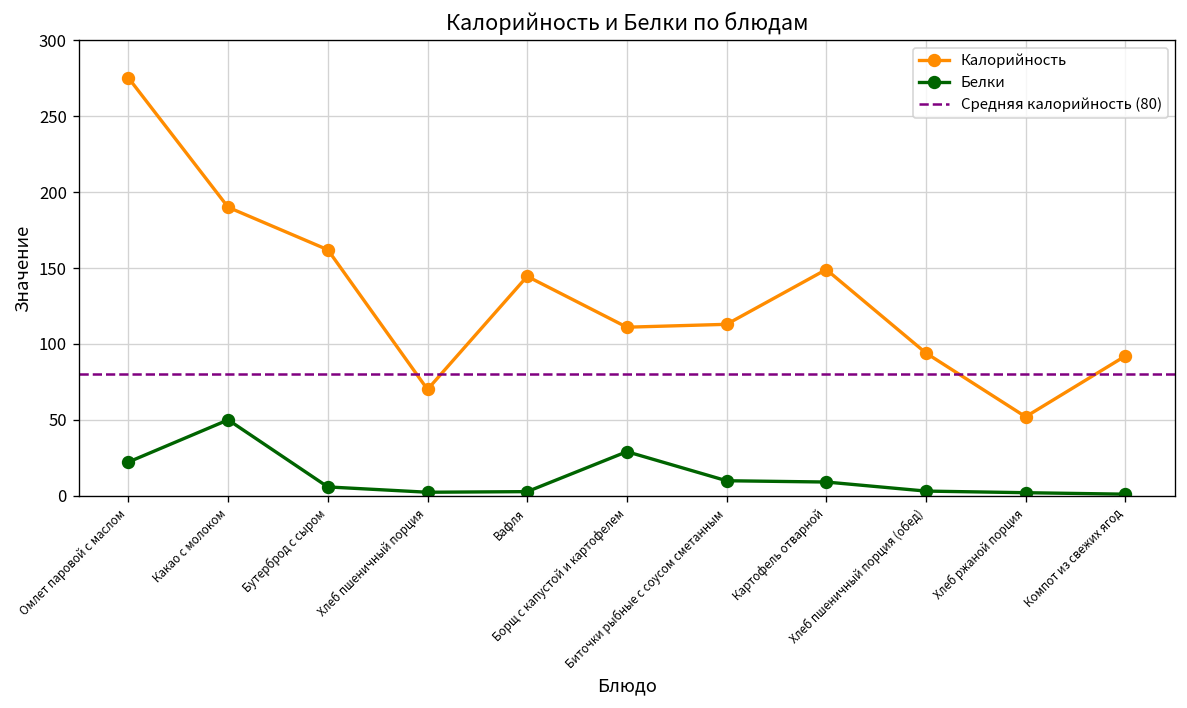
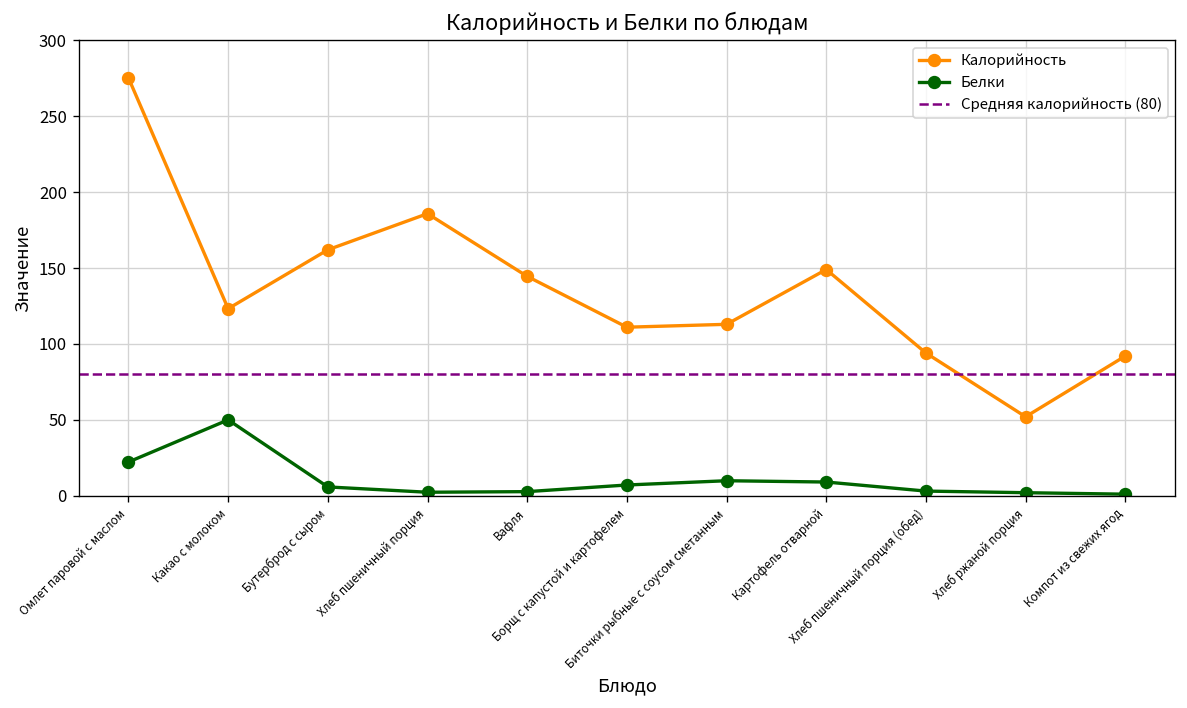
  {
    "Калорийность": {
      "Омлет паровой с маслом": 275,
-     "Какао с молоком": 190,
+     "Какао с молоком": 123,
      "Бутерброд с сыром": 162,
-     "Хлеб пшеничный порция": 70,
+     "Хлеб пшеничный порция": 186,
      "Вафля": 145,
      "Борщ с капустой и картофелем": 111,
      "Биточки рыбные с соусом сметанным": 113,
      "Картофель отварной": 149,
      "Хлеб пшеничный порция (обед)": 94,
      "Хлеб ржаной порция": 52,
      "Компот из свежих ягод": 92
    },
    "Белки": {
      "Омлет паровой с маслом": 22,
      "Какао с молоком": 50,
      "Бутерброд с сыром": 6,
      "Хлеб пшеничный порция": 2,
      "Вафля": 3,
-     "Борщ с капустой и картофелем": 29,
+     "Борщ с капустой и картофелем": 7,
      "Биточки рыбные с соусом сметанным": 10,
      "Картофель отварной": 9,
      "Хлеб пшеничный порция (обед)": 3,
      "Хлеб ржаной порция": 2,
      "Компот из свежих ягод": 1
    }
  }
